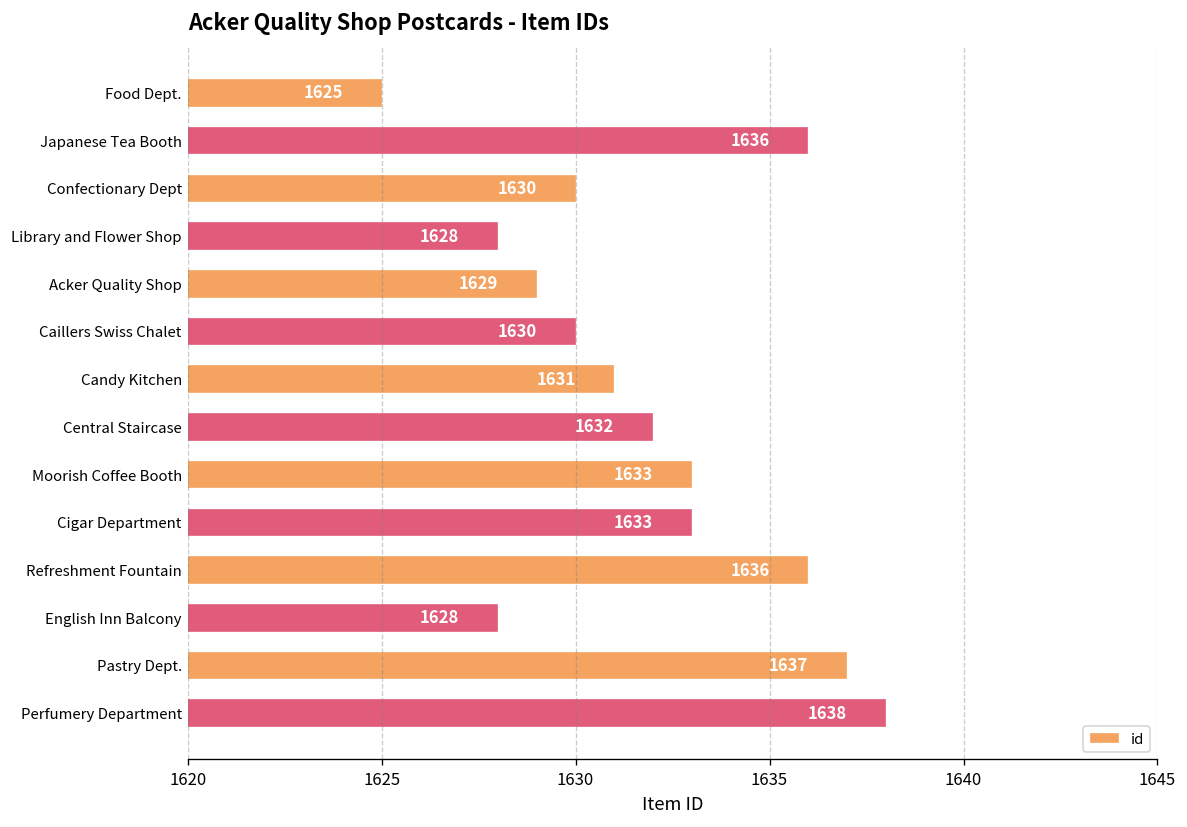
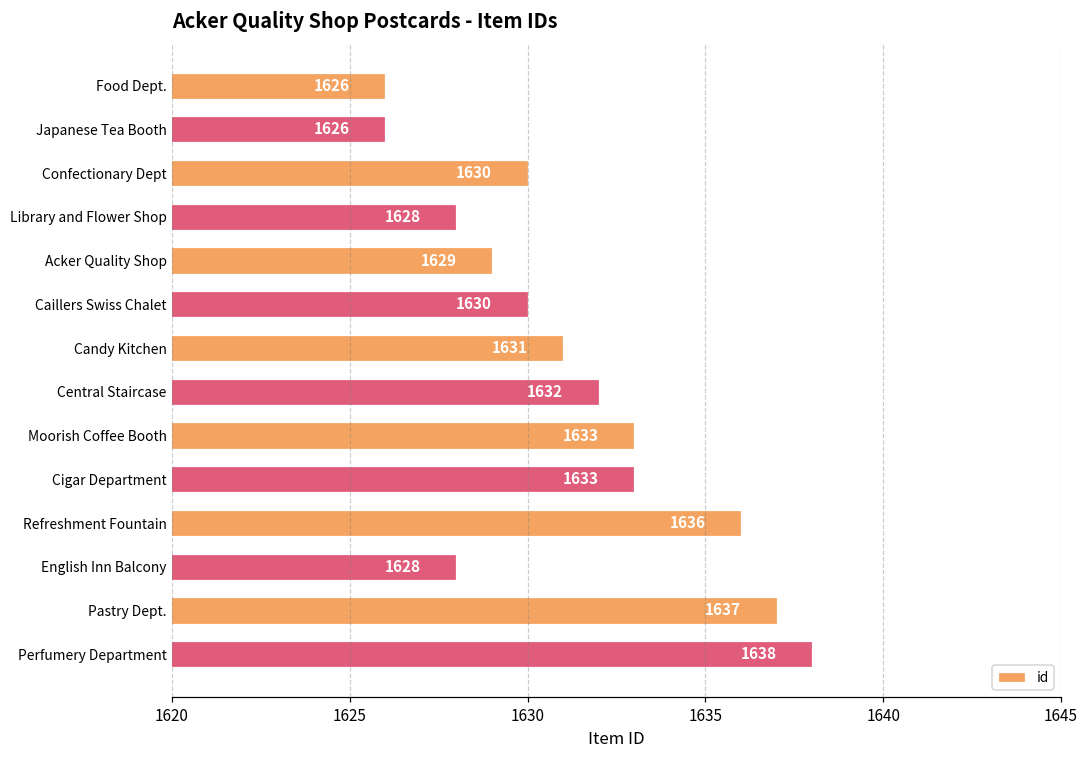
  {
-   "Food Dept.": 1625,
-   "Japanese Tea Booth": 1636,
+   "Food Dept.": 1626,
+   "Japanese Tea Booth": 1626,
    "Confectionary Dept": 1630,
    "Library and Flower Shop": 1628,
    "Acker Quality Shop": 1629,
    "Caillers Swiss Chalet": 1630,
    "Candy Kitchen": 1631,
    "Central Staircase": 1632,
    "Moorish Coffee Booth": 1633,
    "Cigar Department": 1633,
    "Refreshment Fountain": 1636,
    "English Inn Balcony": 1628,
    "Pastry Dept.": 1637,
    "Perfumery Department": 1638
  }
